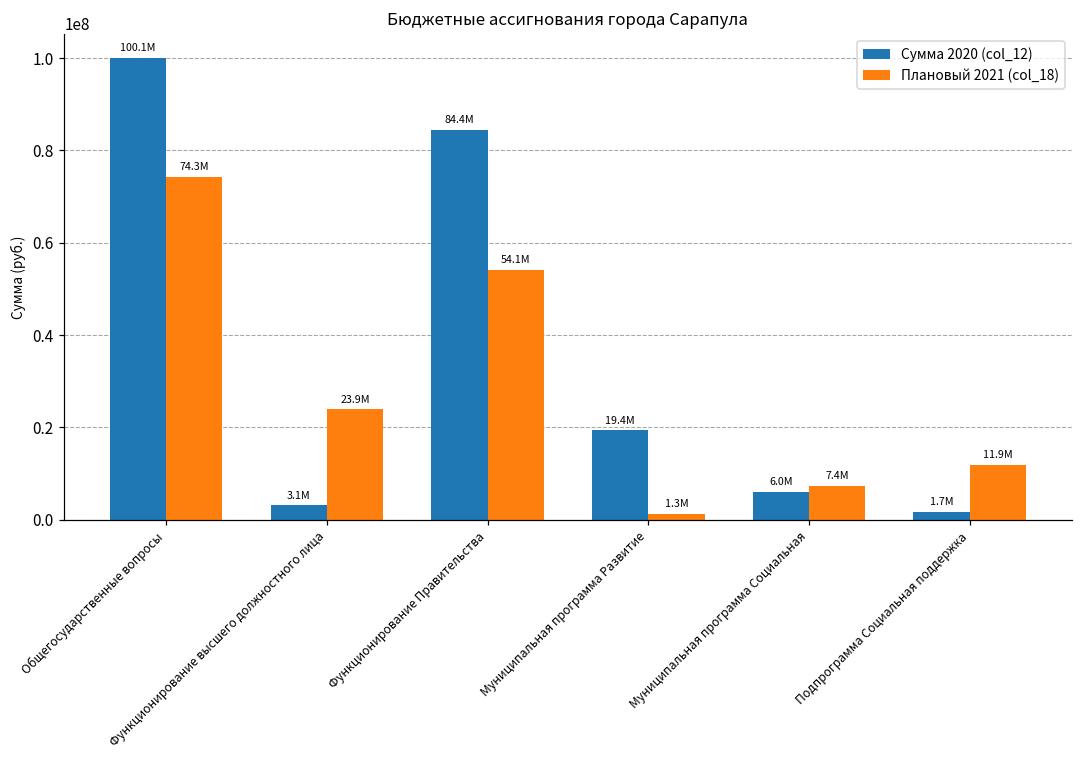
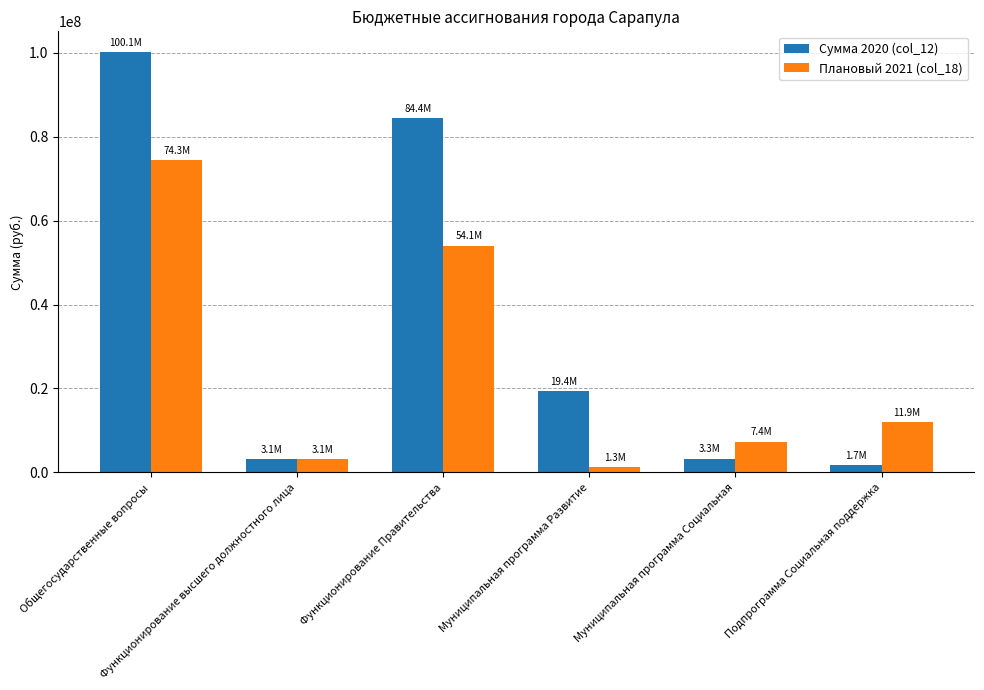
  {
    "Сумма 2020 (col_12)": {
      "Общегосударственные вопросы": "100.1M",
      "Функционирование высшего должностного лица": "3.1M",
      "Функционирование Правительства": "84.4M",
      "Муниципальная программа Развитие": "19.4M",
-     "Муниципальная программа Социальная": "6.0M",
+     "Муниципальная программа Социальная": "3.3M",
      "Подпрограмма Социальная поддержка": "1.7M"
    },
    "Плановый 2021 (col_18)": {
      "Общегосударственные вопросы": "74.3M",
-     "Функционирование высшего должностного лица": "23.9M",
+     "Функционирование высшего должностного лица": "3.1M",
      "Функционирование Правительства": "54.1M",
      "Муниципальная программа Развитие": "1.3M",
      "Муниципальная программа Социальная": "7.4M",
      "Подпрограмма Социальная поддержка": "11.9M"
    }
  }
